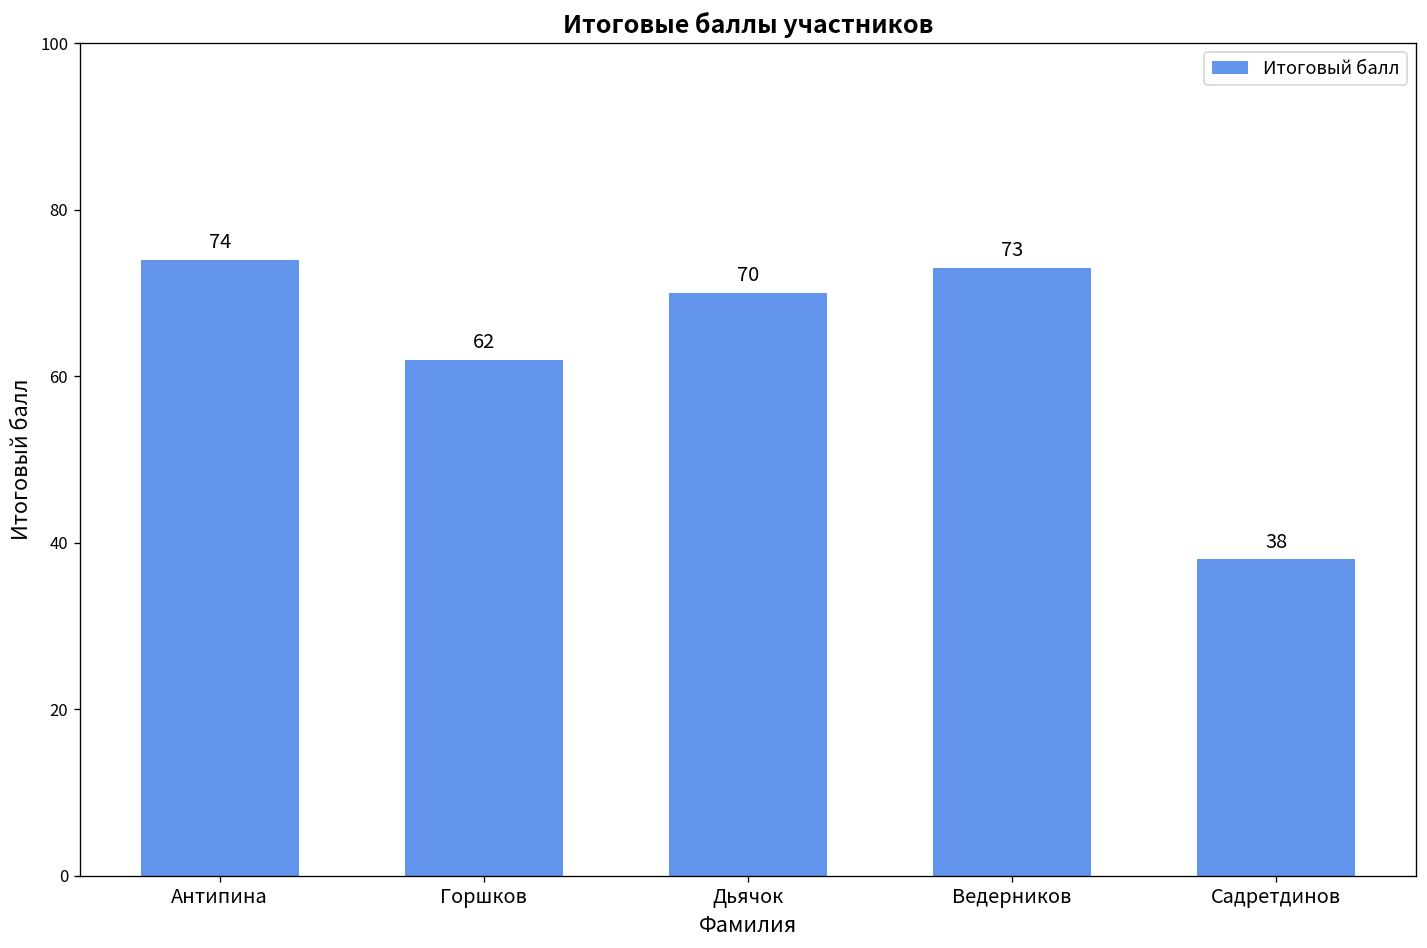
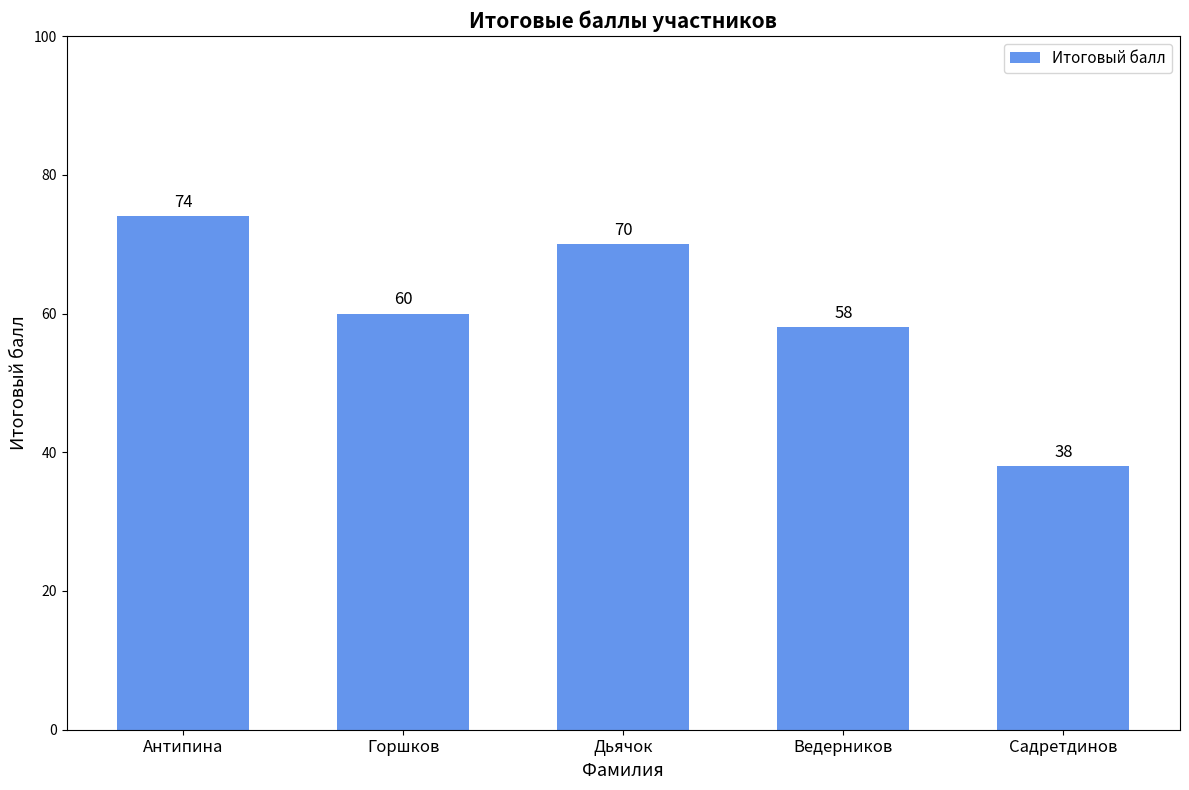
  {
    "Антипина": 74,
-   "Горшков": 62,
+   "Горшков": 60,
    "Дьячок": 70,
-   "Ведерников": 73,
+   "Ведерников": 58,
    "Садретдинов": 38
  }
